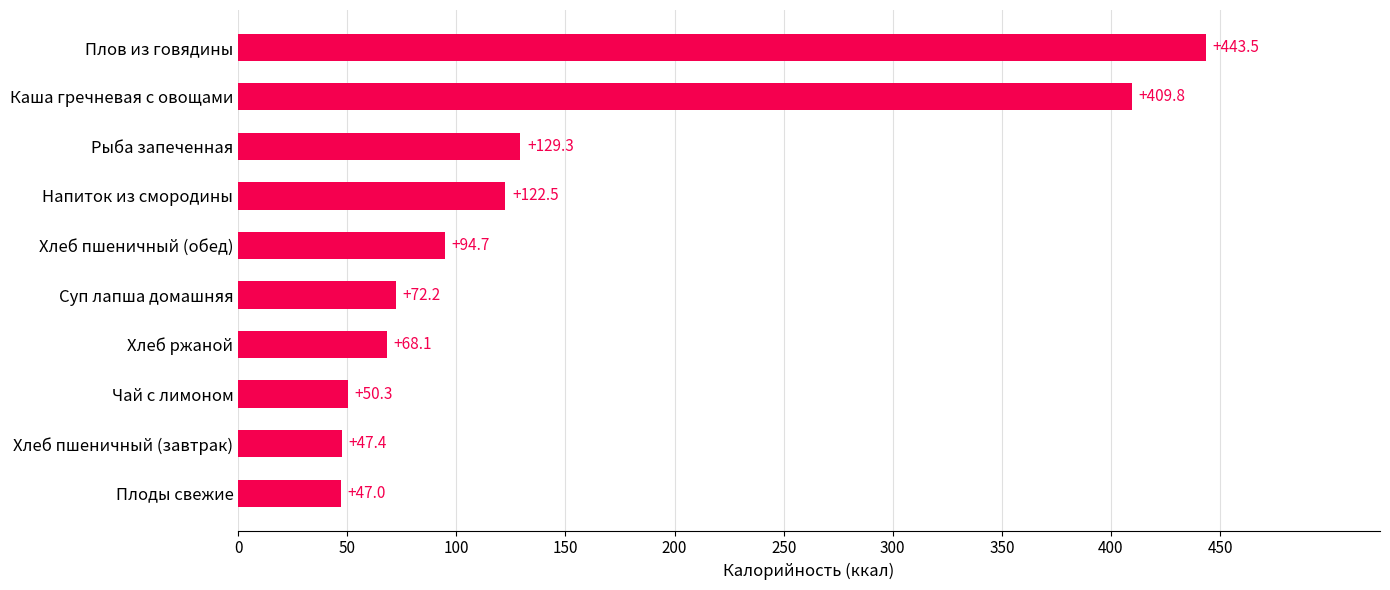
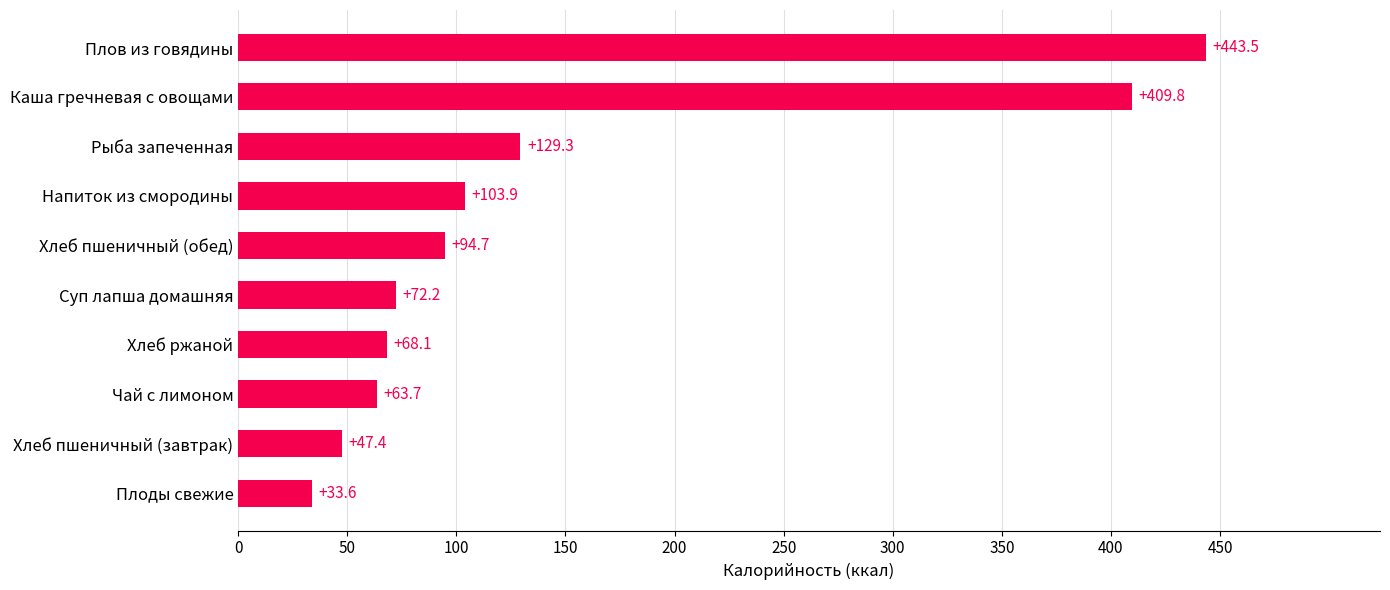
  {
    "Плов из говядины": "+443.5",
    "Каша гречневая с овощами": "+409.8",
    "Рыба запеченная": "+129.3",
-   "Напиток из смородины": "+122.5",
+   "Напиток из смородины": "+103.9",
    "Хлеб пшеничный (обед)": "+94.7",
    "Суп лапша домашняя": "+72.2",
    "Хлеб ржаной": "+68.1",
-   "Чай с лимоном": "+50.3",
+   "Чай с лимоном": "+63.7",
    "Хлеб пшеничный (завтрак)": "+47.4",
-   "Плоды свежие": "+47.0"
+   "Плоды свежие": "+33.6"
  }
